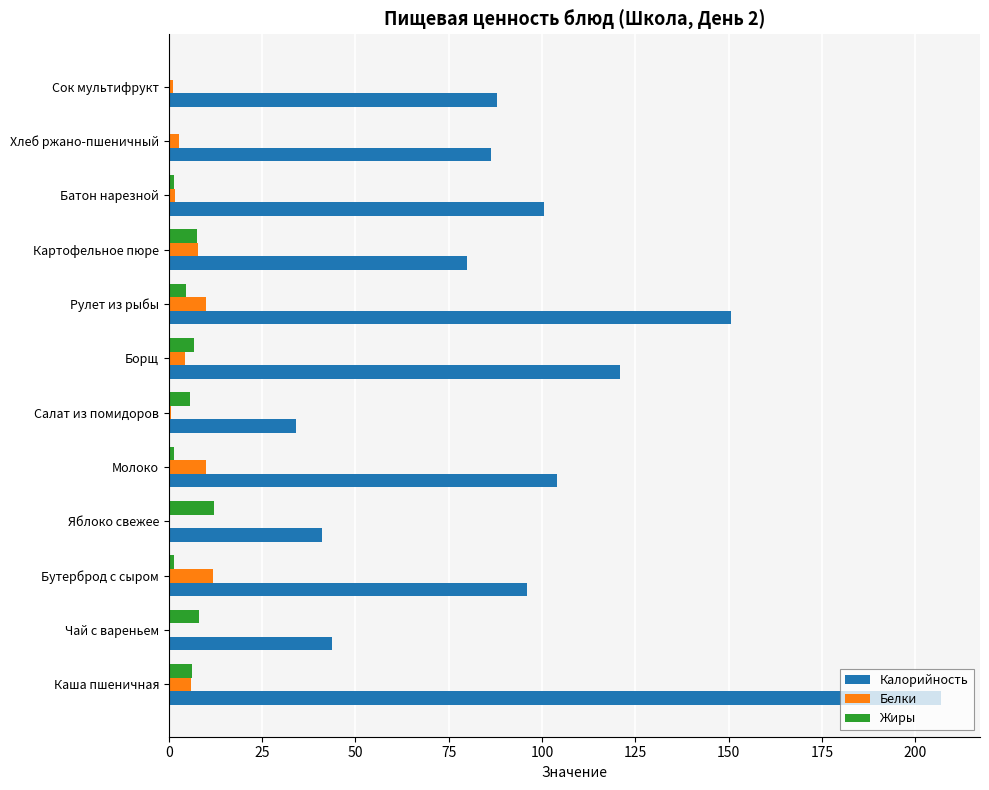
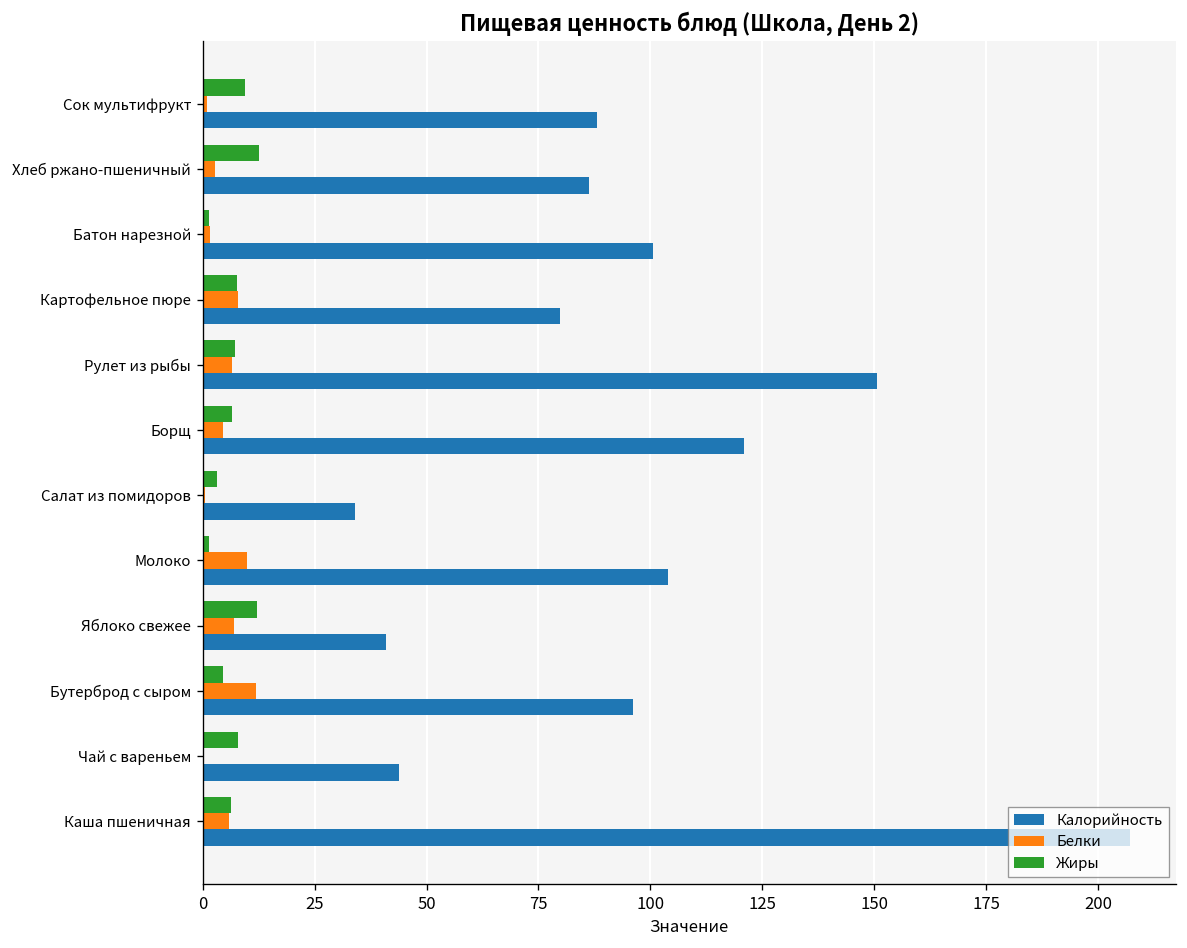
  {
    "Калорийность": {
      "Сок мультифрукт": 88,
      "Хлеб ржано-пшеничный": 86,
      "Батон нарезной": 101,
      "Картофельное пюре": 80,
      "Рулет из рыбы": 151,
      "Борщ": 121,
      "Салат из помидоров": 34,
      "Молоко": 104,
      "Яблоко свежее": 41,
      "Бутерброд с сыром": 96,
      "Чай с вареньем": 44
    },
    "Белки": {
      "Сок мультифрукт": 1,
      "Хлеб ржано-пшеничный": 3,
      "Батон нарезной": 2,
      "Картофельное пюре": 8,
-     "Рулет из рыбы": 10,
+     "Рулет из рыбы": 7,
      "Борщ": 4,
      "Молоко": 10,
-     "Яблоко свежее": 0,
+     "Яблоко свежее": 7,
      "Бутерброд с сыром": 12,
      "Каша пшеничная": 6
    },
    "Жиры": {
-     "Сок мультифрукт": 0,
-     "Хлеб ржано-пшеничный": 0,
+     "Сок мультифрукт": 9,
+     "Хлеб ржано-пшеничный": 13,
      "Батон нарезной": 1,
      "Картофельное пюре": 8,
-     "Рулет из рыбы": 4,
+     "Рулет из рыбы": 7,
      "Борщ": 7,
-     "Салат из помидоров": 6,
+     "Салат из помидоров": 3,
      "Молоко": 2,
      "Яблоко свежее": 12,
-     "Бутерброд с сыром": 1,
+     "Бутерброд с сыром": 5,
      "Чай с вареньем": 8,
      "Каша пшеничная": 6
    }
  }
